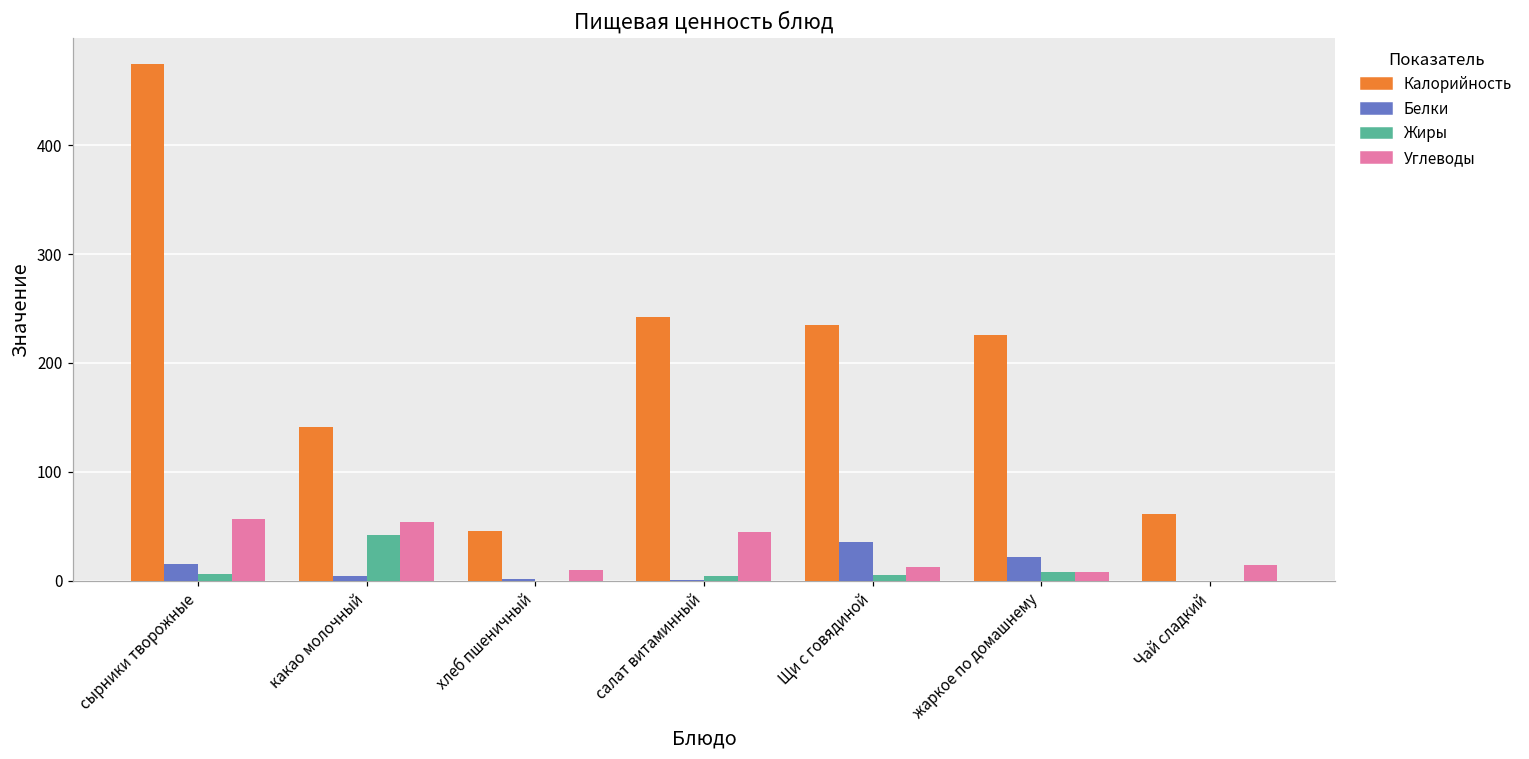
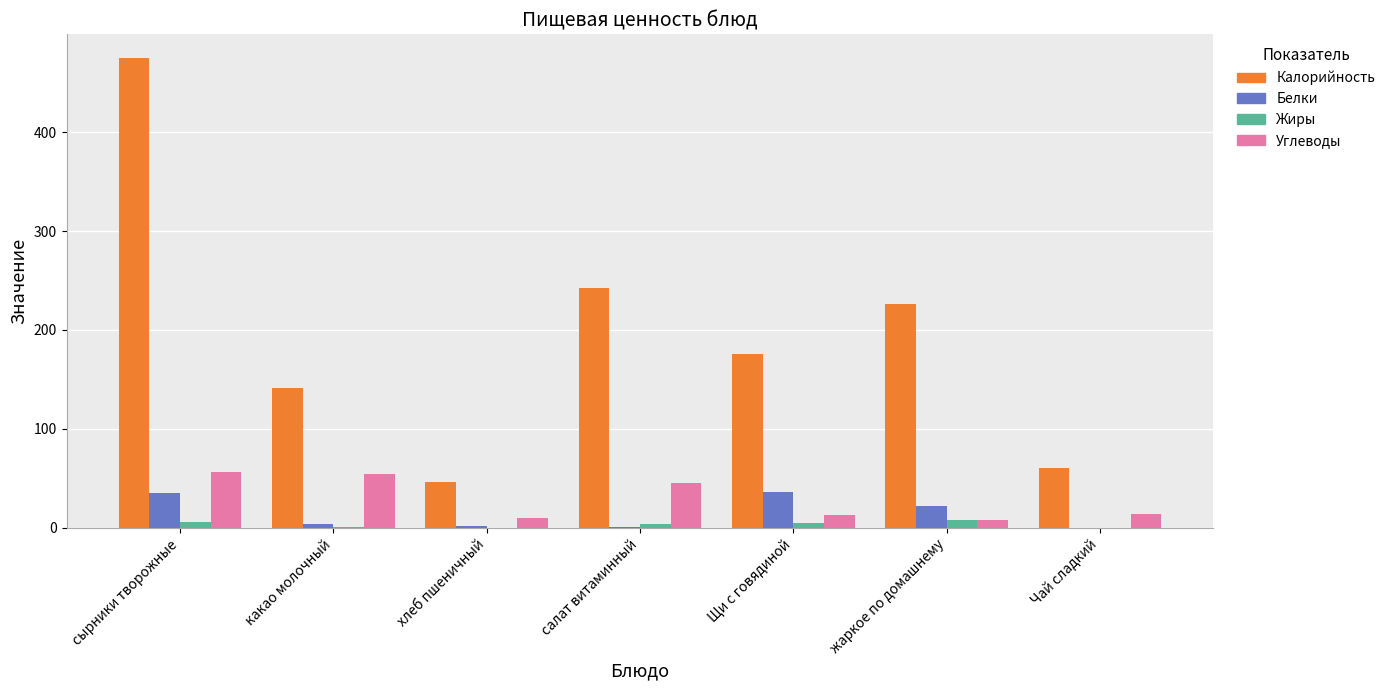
  {
    "Калорийность": {
      "сырники творожные": 480,
      "какао молочный": 140,
      "хлеб пшеничный": 50,
      "салат витаминный": 240,
-     "Щи с говядиной": 240,
+     "Щи с говядиной": 180,
      "жаркое по домашнему": 230,
      "Чай сладкий": 60
    },
    "Белки": {
-     "сырники творожные": 20,
+     "сырники творожные": 40,
      "какао молочный": 0,
      "Щи с говядиной": 40,
      "жаркое по домашнему": 20,
      "Чай сладкий": 0
    },
    "Жиры": {
      "сырники творожные": 10,
-     "какао молочный": 40,
+     "какао молочный": 0,
      "хлеб пшеничный": 0,
      "салат витаминный": 0,
      "Щи с говядиной": 10,
      "жаркое по домашнему": 10,
      "Чай сладкий": 0
    },
    "Углеводы": {
      "сырники творожные": 60,
      "какао молочный": 50,
      "хлеб пшеничный": 10,
      "салат витаминный": 50,
      "Щи с говядиной": 10,
      "жаркое по домашнему": 10,
      "Чай сладкий": 10
    }
  }
